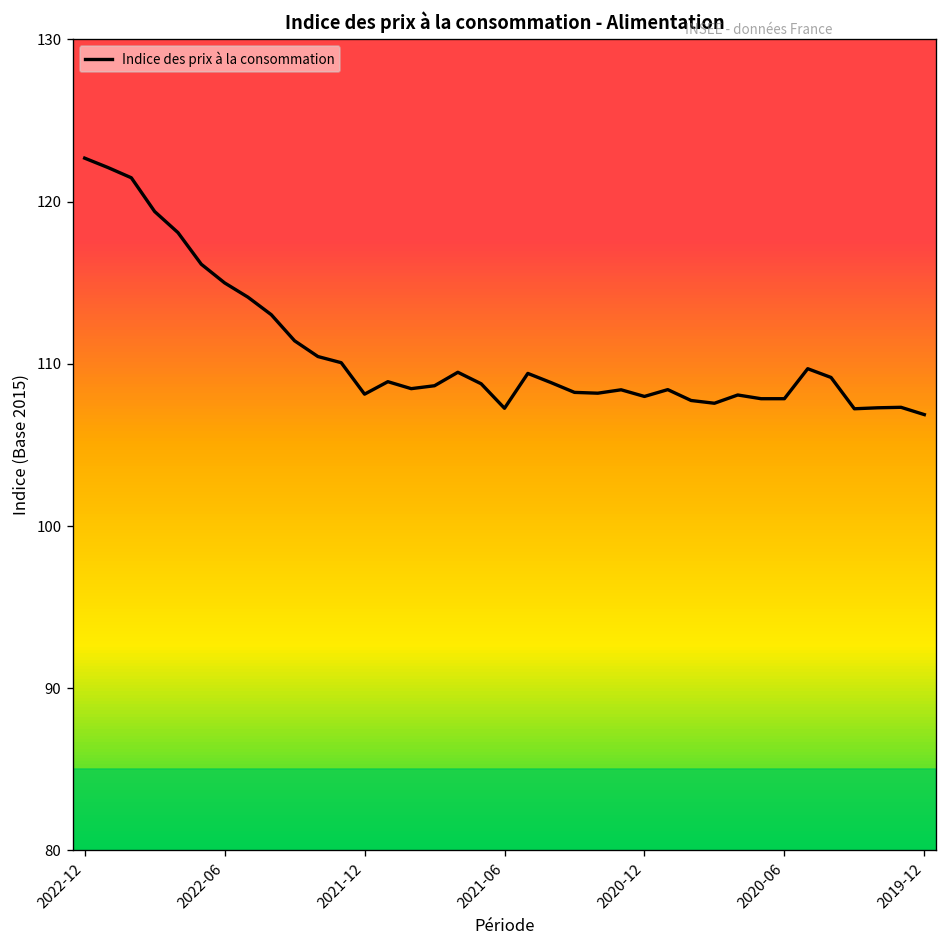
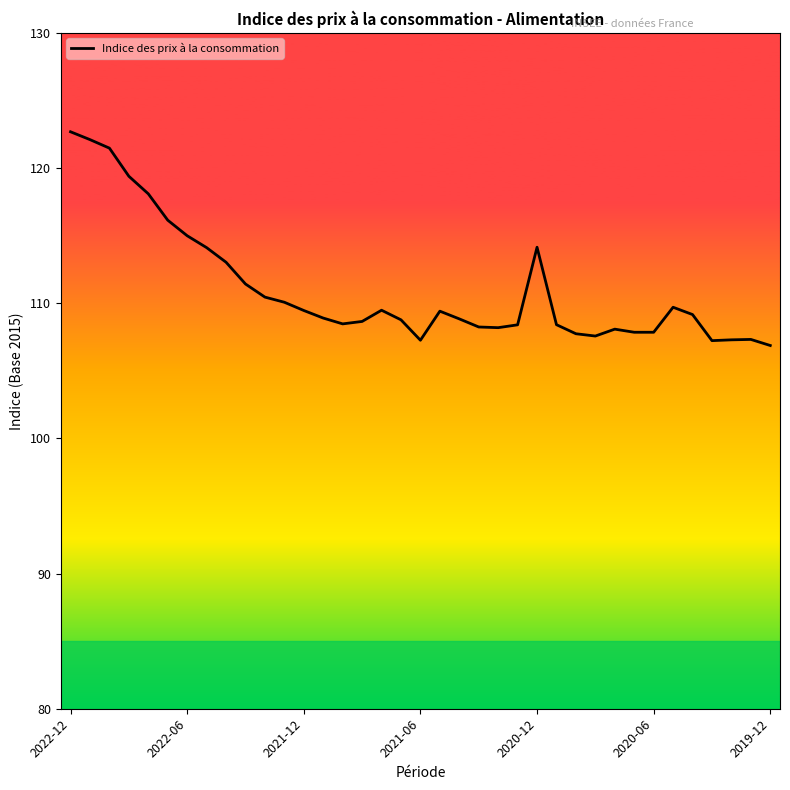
  {
    "2022-12": 122.7,
    "2022-06": 115.0,
-   "2021-12": 108.1,
+   "2021-12": 109.5,
    "2021-06": 107.3,
-   "2020-12": 108.0,
+   "2020-12": 114.1,
    "2020-06": 107.9,
    "2019-12": 106.9
  }
